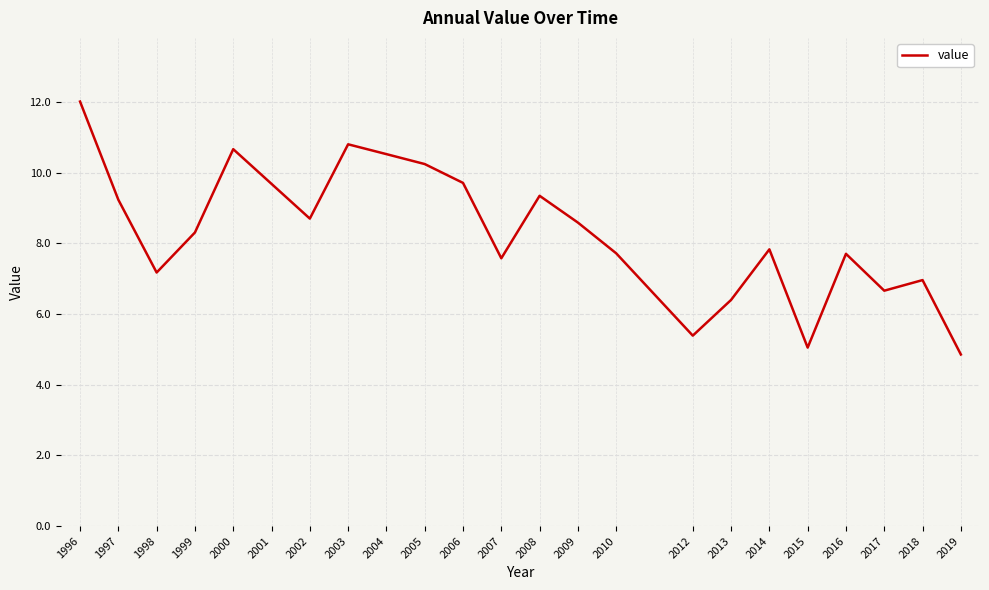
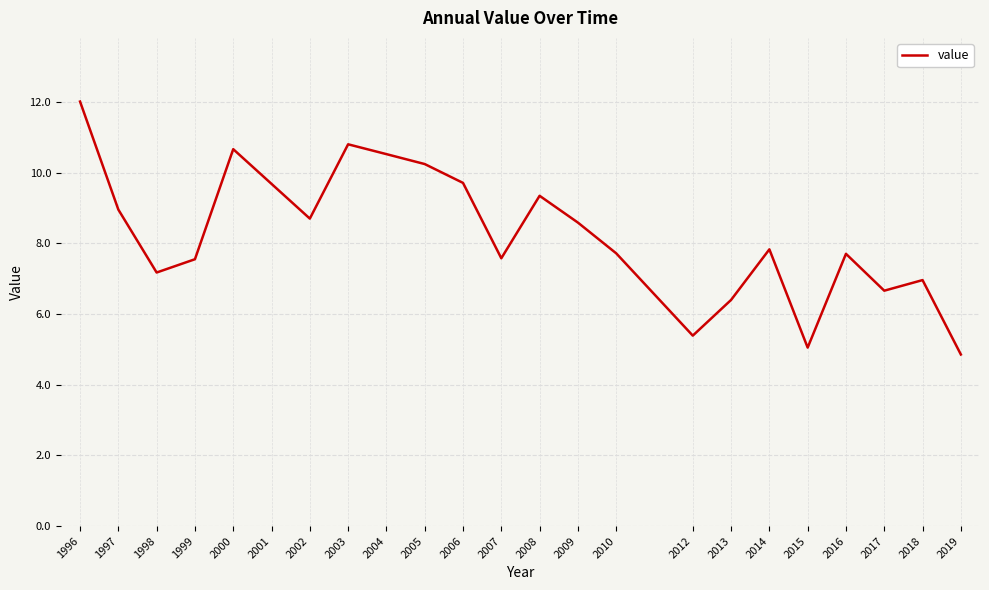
  {
    "1996": 12.0,
-   "1997": 9.2,
+   "1997": 9.0,
    "1998": 7.2,
-   "1999": 8.3,
+   "1999": 7.5,
    "2000": 10.7,
    "2001": 9.7,
    "2002": 8.7,
    "2003": 10.8,
    "2004": 10.5,
    "2005": 10.2,
    "2006": 9.7,
    "2007": 7.6,
    "2008": 9.3,
    "2009": 8.6,
    "2010": 7.7,
    "2012": 5.4,
    "2013": 6.4,
    "2014": 7.8,
    "2015": 5.0,
    "2016": 7.7,
    "2017": 6.7,
    "2018": 7.0,
    "2019": 4.9
  }
